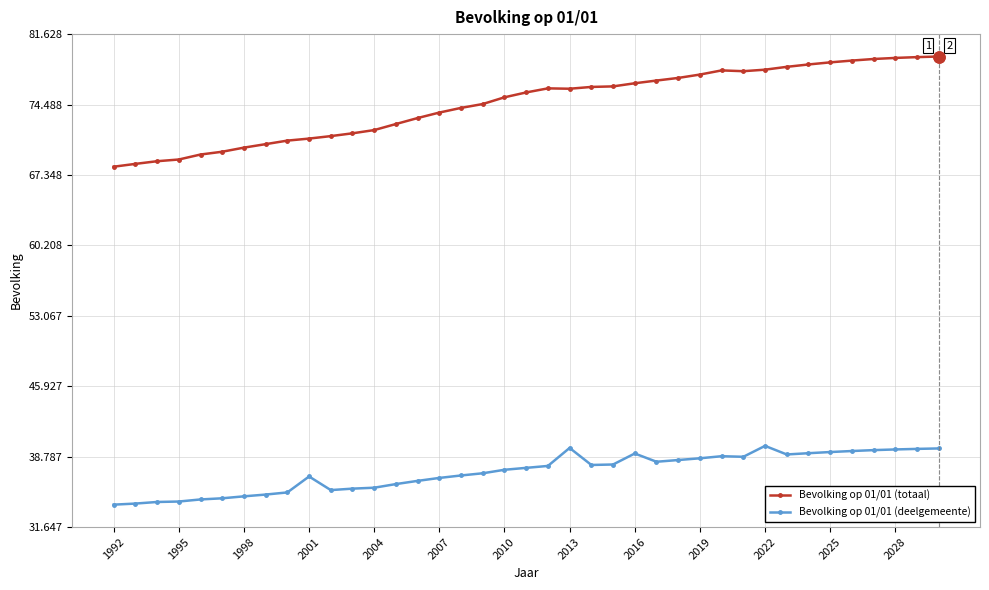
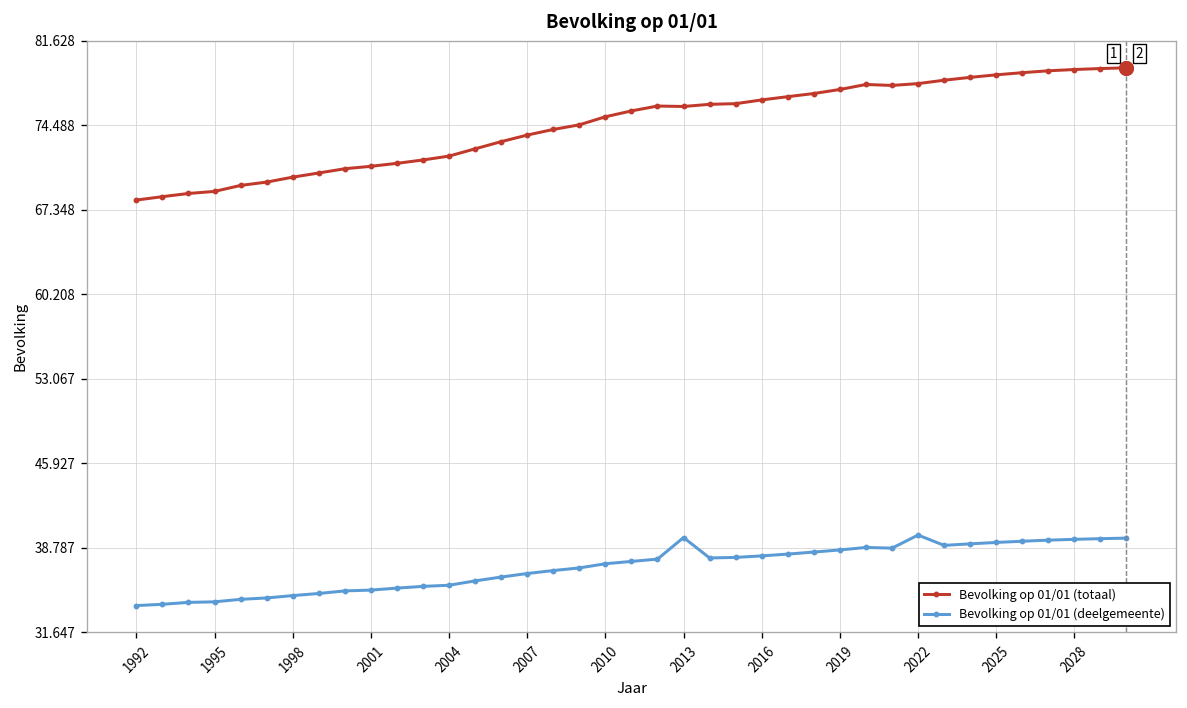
  {
    "Bevolking op 01/01 (deelgemeente)": {
      "1992": 34,
      "1995": 34,
      "1998": 35,
-     "2001": 37,
+     "2001": 35,
      "2004": 36,
      "2007": 37,
      "2010": 37,
      "2013": 40,
-     "2016": 39,
+     "2016": 38,
      "2019": 39,
      "2022": 40,
      "2025": 39,
      "2028": 40
    }
  }
